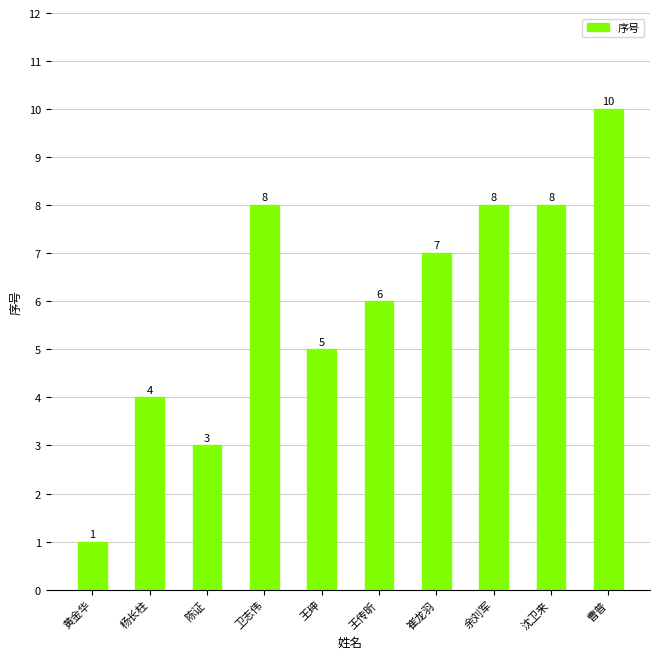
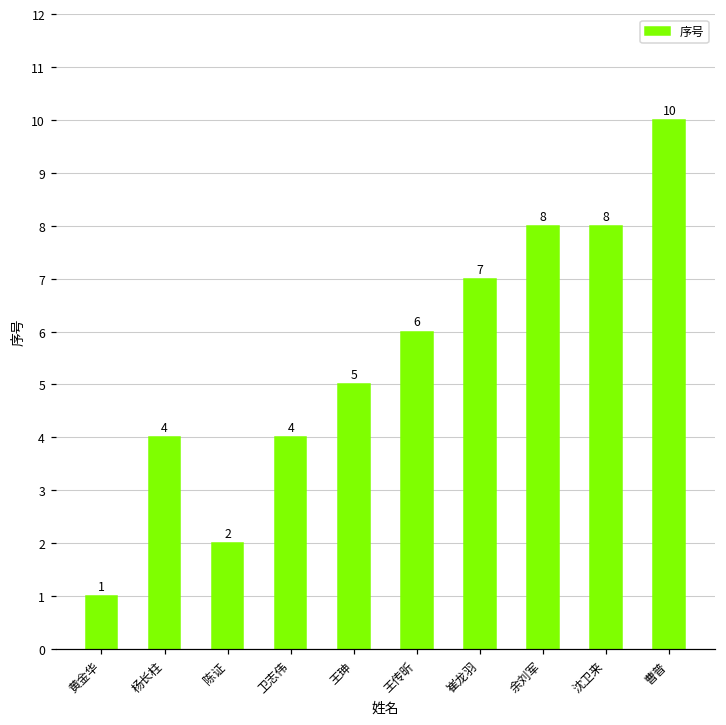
  {
    "黄金华": 1,
    "杨长柱": 4,
-   "陈证": 3,
-   "卫志伟": 8,
+   "陈证": 2,
+   "卫志伟": 4,
    "王珅": 5,
    "王传昕": 6,
    "崔龙羽": 7,
    "余刘军": 8,
    "沈卫来": 8,
    "曹普": 10
  }
